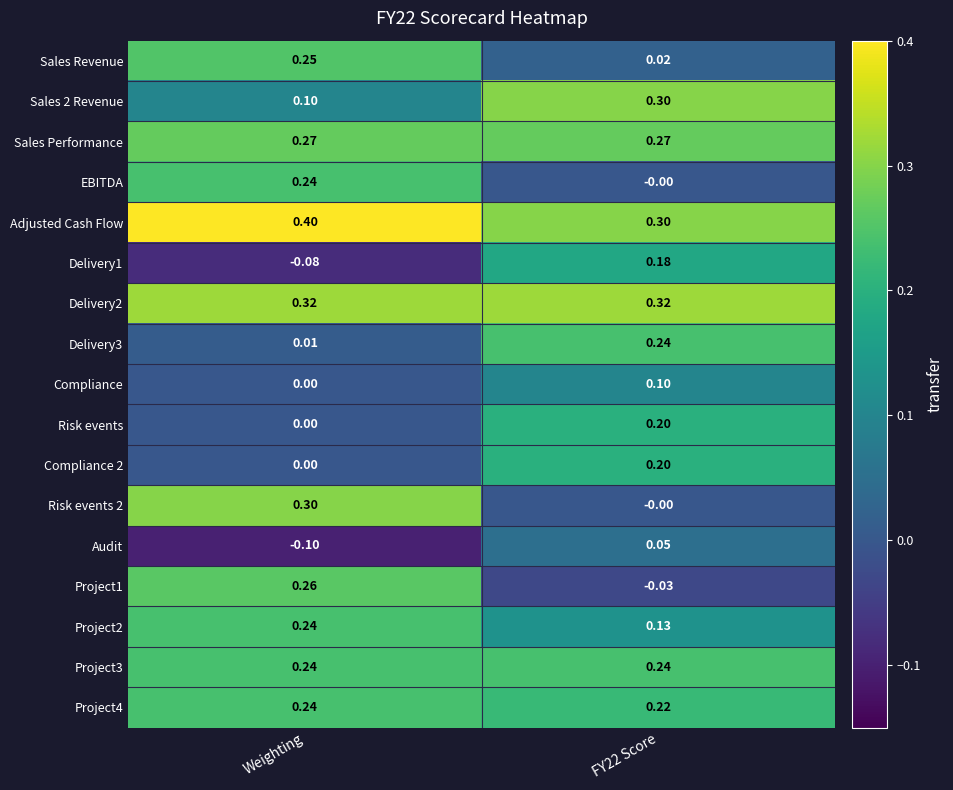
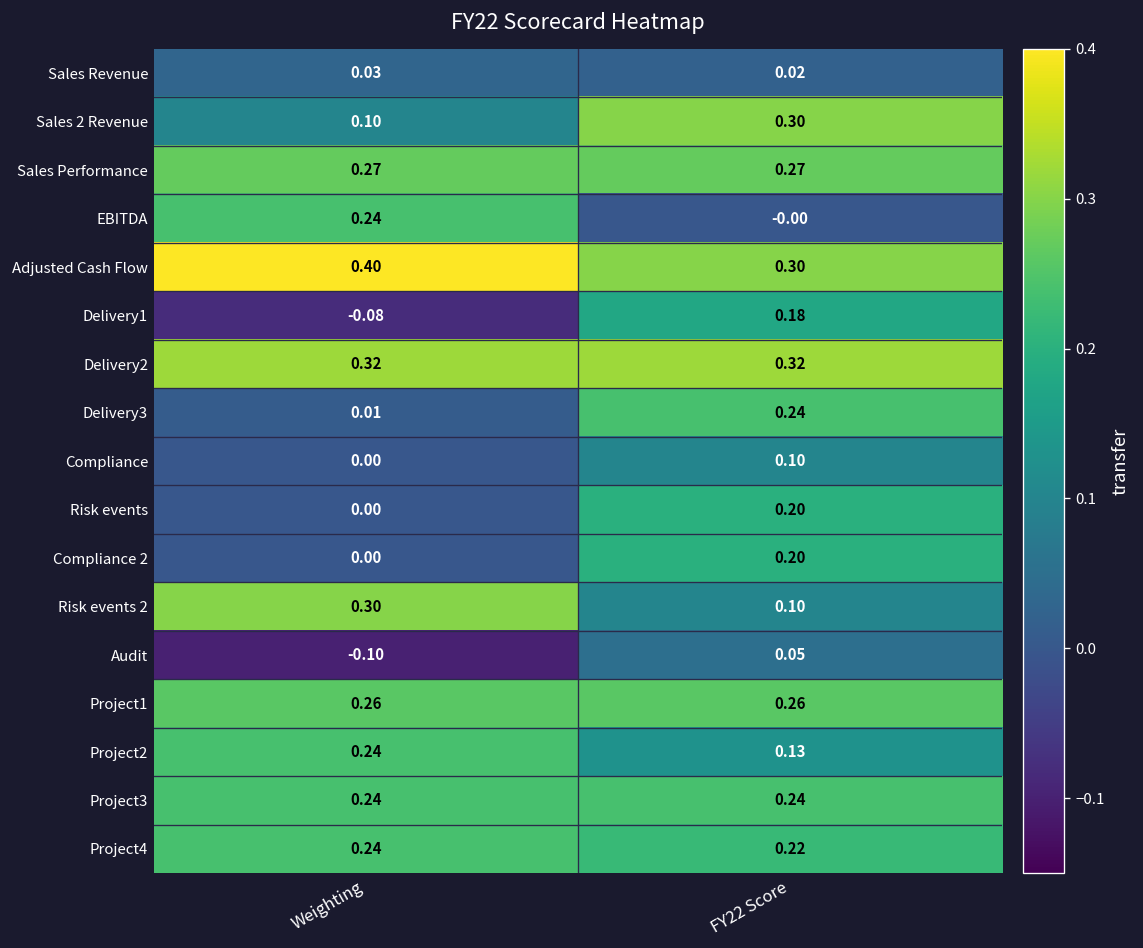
  {
    "Sales Revenue": {
-     "Weighting": 0.25,
+     "Weighting": 0.03,
      "FY22 Score": 0.02
    },
    "Sales 2 Revenue": {
      "Weighting": 0.10,
      "FY22 Score": 0.30
    },
    "Sales Performance": {
      "Weighting": 0.27,
      "FY22 Score": 0.27
    },
    "EBITDA": {
      "Weighting": 0.24,
      "FY22 Score": -0.00
    },
    "Adjusted Cash Flow": {
      "Weighting": 0.40,
      "FY22 Score": 0.30
    },
    "Delivery1": {
      "Weighting": -0.08,
      "FY22 Score": 0.18
    },
    "Delivery2": {
      "Weighting": 0.32,
      "FY22 Score": 0.32
    },
    "Delivery3": {
      "Weighting": 0.01,
      "FY22 Score": 0.24
    },
    "Compliance": {
      "Weighting": 0.00,
      "FY22 Score": 0.10
    },
    "Risk events": {
      "Weighting": 0.00,
      "FY22 Score": 0.20
    },
    "Compliance 2": {
      "Weighting": 0.00,
      "FY22 Score": 0.20
    },
    "Risk events 2": {
      "Weighting": 0.30,
-     "FY22 Score": -0.00
+     "FY22 Score": 0.10
    },
    "Audit": {
      "Weighting": -0.10,
      "FY22 Score": 0.05
    },
    "Project1": {
      "Weighting": 0.26,
-     "FY22 Score": -0.03
+     "FY22 Score": 0.26
    },
    "Project2": {
      "Weighting": 0.24,
      "FY22 Score": 0.13
    },
    "Project3": {
      "Weighting": 0.24,
      "FY22 Score": 0.24
    },
    "Project4": {
      "Weighting": 0.24,
      "FY22 Score": 0.22
    }
  }
